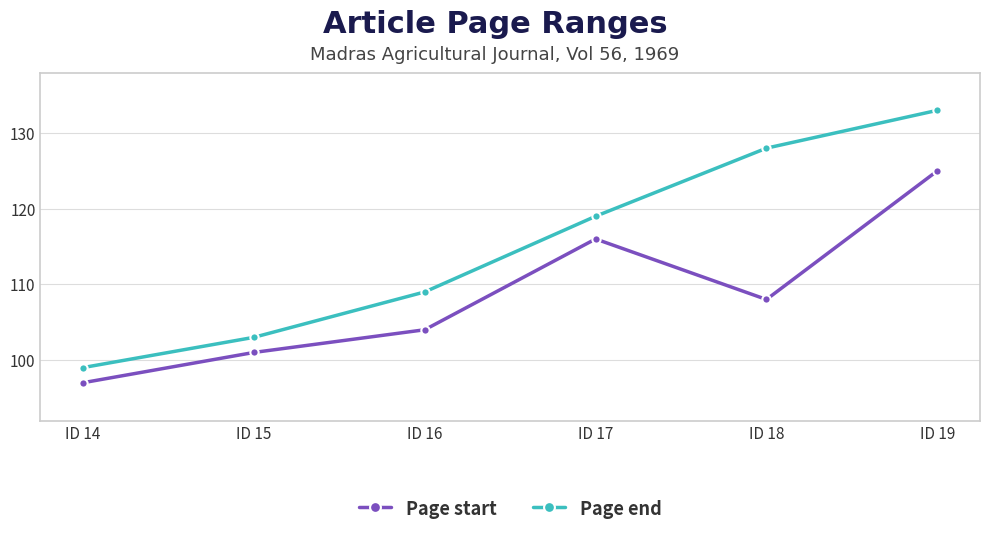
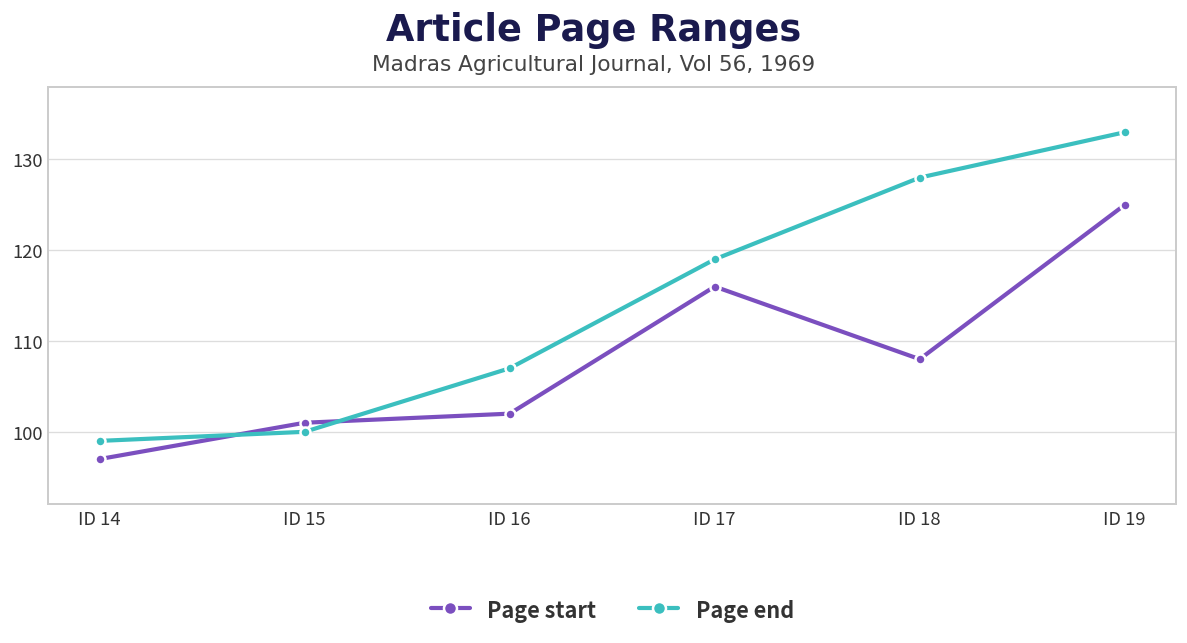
  {
    "Page start": {
      "ID 14": 97,
      "ID 15": 101,
-     "ID 16": 104,
+     "ID 16": 102,
      "ID 17": 116,
      "ID 18": 108,
      "ID 19": 125
    },
    "Page end": {
      "ID 14": 99,
-     "ID 15": 103,
-     "ID 16": 109,
+     "ID 15": 100,
+     "ID 16": 107,
      "ID 17": 119,
      "ID 18": 128,
      "ID 19": 133
    }
  }
